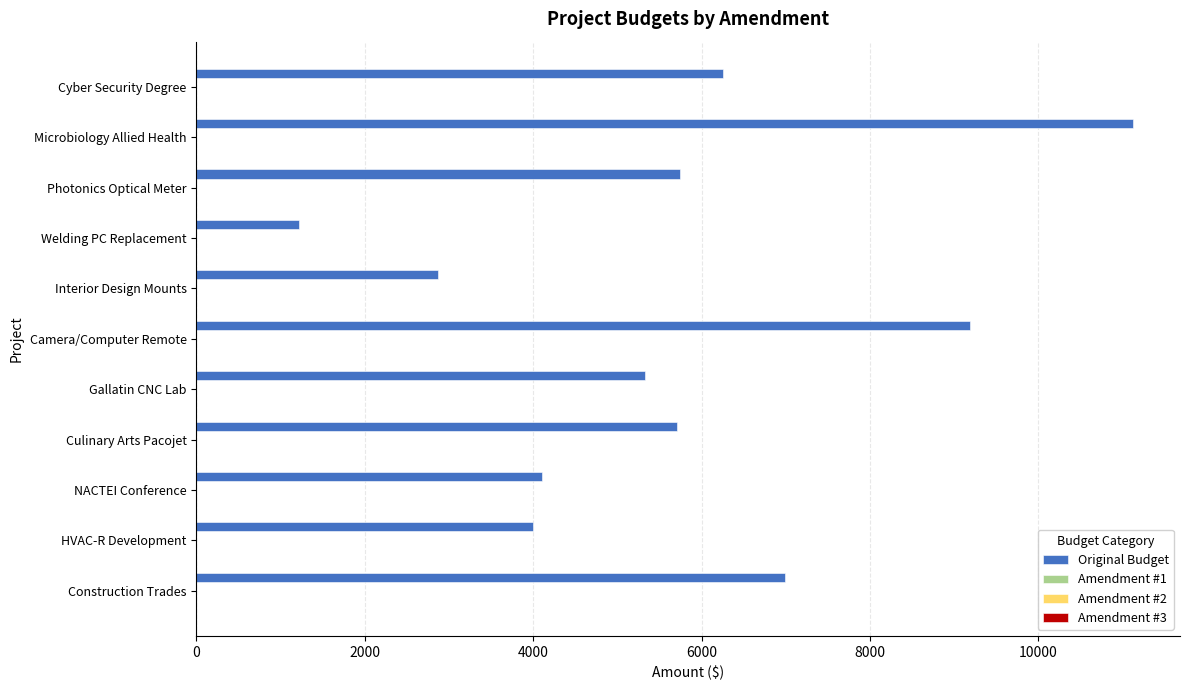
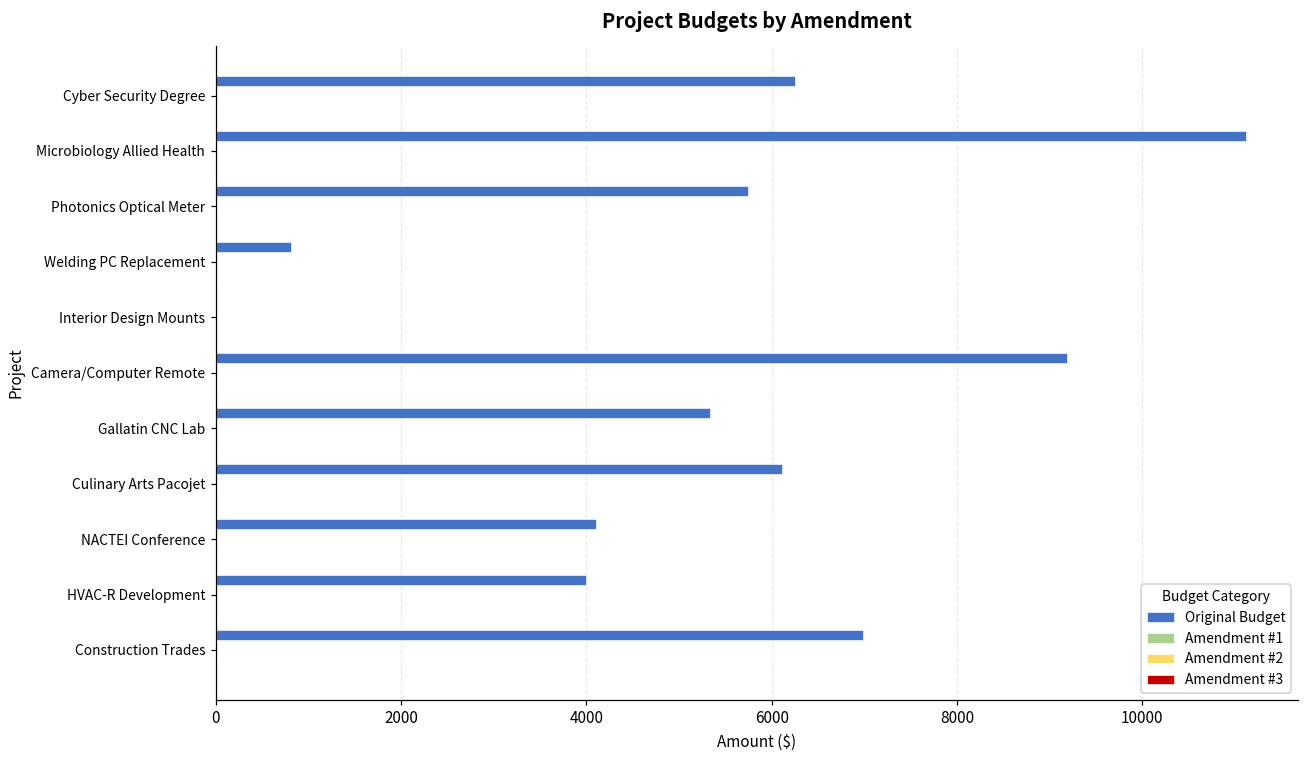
  {
    "Original Budget": {
      "Cyber Security Degree": 6300,
      "Microbiology Allied Health": 11100,
      "Photonics Optical Meter": 5700,
-     "Welding PC Replacement": 1200,
-     "Interior Design Mounts": 2900,
+     "Welding PC Replacement": 800,
+     "Interior Design Mounts": 0,
      "Camera/Computer Remote": 9200,
      "Gallatin CNC Lab": 5300,
-     "Culinary Arts Pacojet": 5700,
+     "Culinary Arts Pacojet": 6100,
      "NACTEI Conference": 4100,
      "HVAC-R Development": 4000,
      "Construction Trades": 7000
    },
    "Amendment #1": {
      "Cyber Security Degree": 0,
      "Microbiology Allied Health": 0,
      "Photonics Optical Meter": 0,
      "Welding PC Replacement": 0,
      "Interior Design Mounts": 0,
      "Camera/Computer Remote": 0,
      "Gallatin CNC Lab": 0,
      "Culinary Arts Pacojet": 0,
      "NACTEI Conference": 0,
      "HVAC-R Development": 0,
      "Construction Trades": 0
    },
    "Amendment #2": {
      "Cyber Security Degree": 0,
      "Microbiology Allied Health": 0,
      "Photonics Optical Meter": 0,
      "Welding PC Replacement": 0,
      "Interior Design Mounts": 0,
      "Camera/Computer Remote": 0,
      "Gallatin CNC Lab": 0,
      "Culinary Arts Pacojet": 0,
      "NACTEI Conference": 0,
      "HVAC-R Development": 0,
      "Construction Trades": 0
    },
    "Amendment #3": {
      "Cyber Security Degree": 0,
      "Microbiology Allied Health": 0,
      "Photonics Optical Meter": 0,
      "Welding PC Replacement": 0,
      "Interior Design Mounts": 0,
      "Camera/Computer Remote": 0,
      "Gallatin CNC Lab": 0,
      "Culinary Arts Pacojet": 0,
      "NACTEI Conference": 0,
      "HVAC-R Development": 0,
      "Construction Trades": 0
    }
  }
